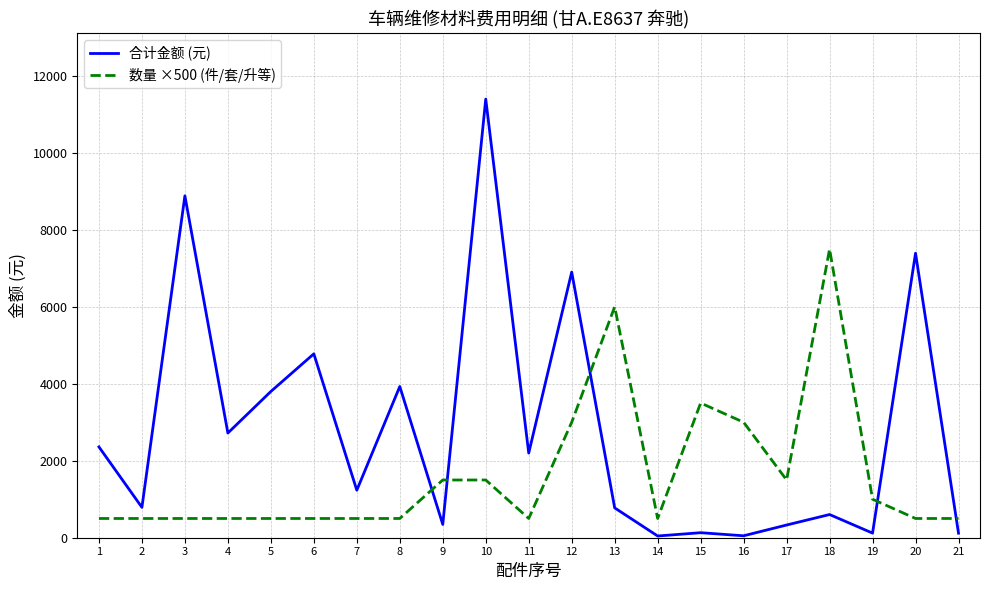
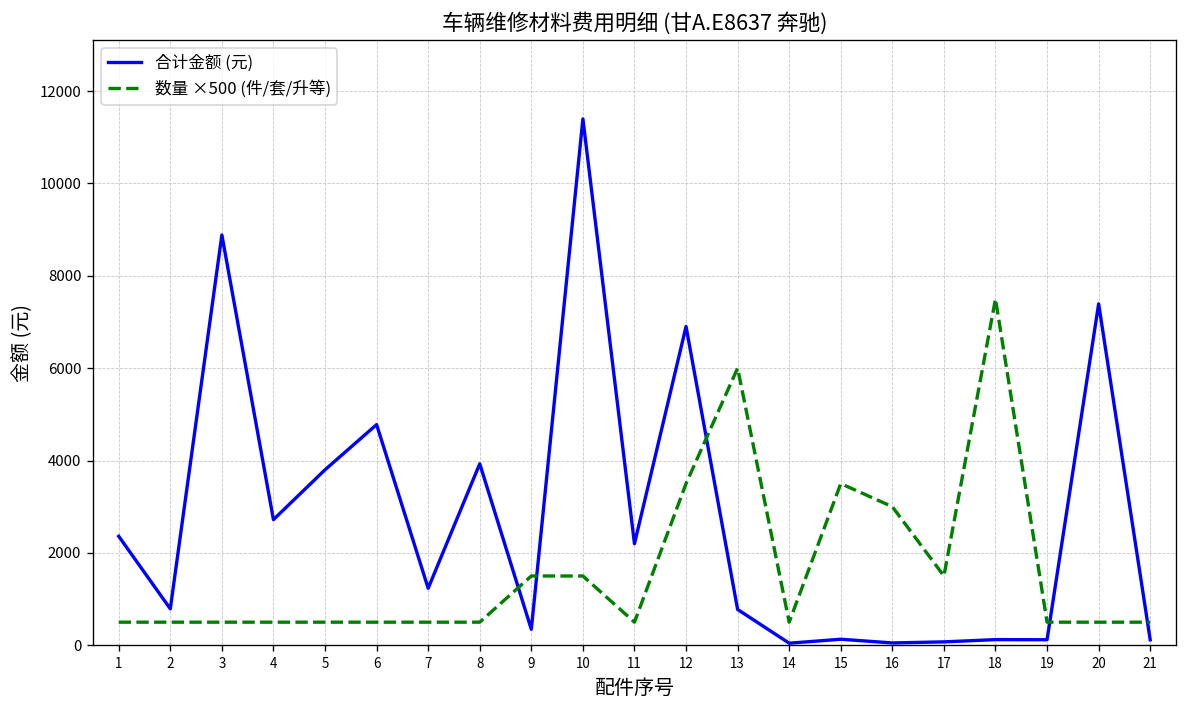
  {
    "合计金额 (元)": {
      "1": 2400,
      "2": 800,
      "3": 8900,
      "4": 2700,
      "5": 3800,
      "6": 4800,
      "7": 1200,
      "8": 3900,
      "9": 300,
      "10": 11400,
      "11": 2200,
      "12": 6900,
      "13": 800,
      "14": 0,
      "15": 100,
      "16": 100,
-     "17": 300,
-     "18": 600,
+     "17": 100,
+     "18": 100,
      "19": 100,
      "20": 7400,
      "21": 100
    },
    "数量 ×500 (件/套/升等)": {
      "1": 500,
      "2": 500,
      "3": 500,
      "4": 500,
      "5": 500,
      "6": 500,
      "7": 500,
      "8": 500,
      "9": 1500,
      "10": 1500,
      "11": 500,
-     "12": 3000,
+     "12": 3500,
      "13": 6000,
      "14": 500,
      "15": 3500,
      "16": 3000,
      "17": 1500,
      "18": 7500,
-     "19": 1000,
+     "19": 500,
      "20": 500,
      "21": 500
    }
  }
